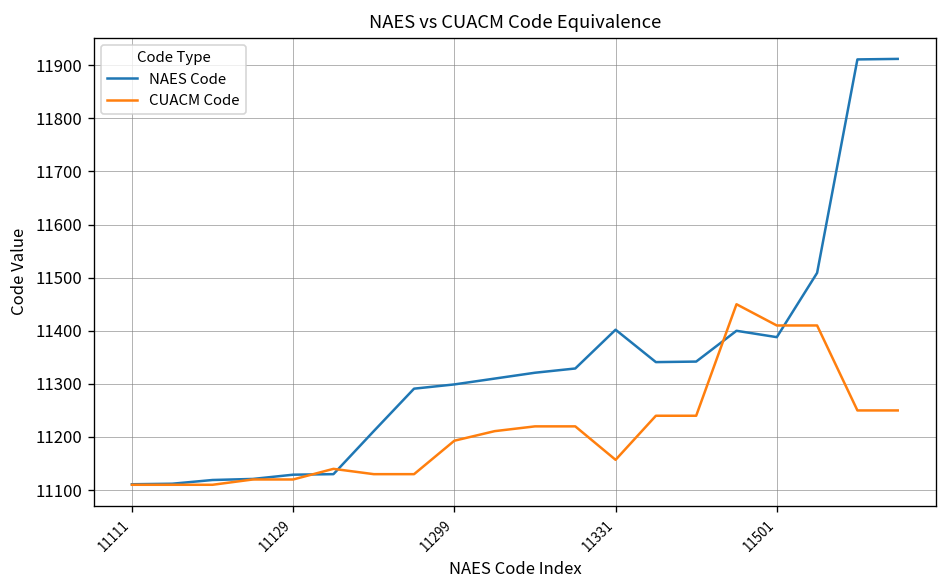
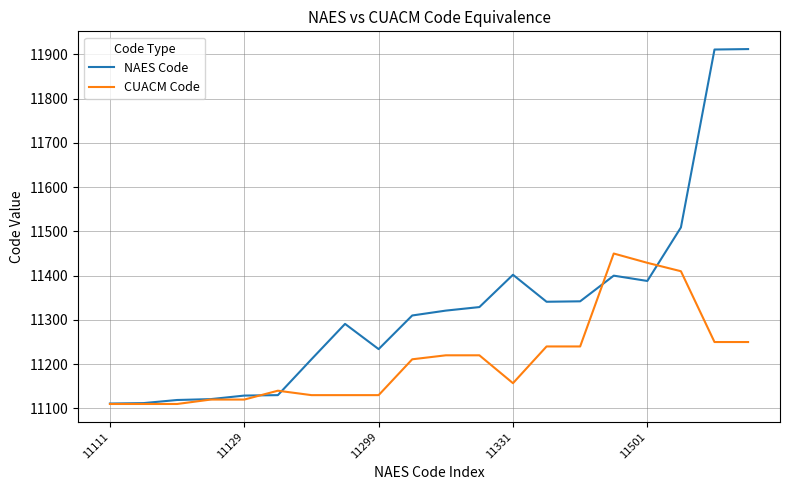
  {
    "NAES Code": {
      "11129": 11130,
-     "11299": 11300,
+     "11299": 11230,
      "11331": 11400,
      "11501": 11390
    },
    "CUACM Code": {
      "11129": 11120,
-     "11299": 11190,
+     "11299": 11130,
      "11331": 11160,
-     "11501": 11410
+     "11501": 11430
    }
  }
